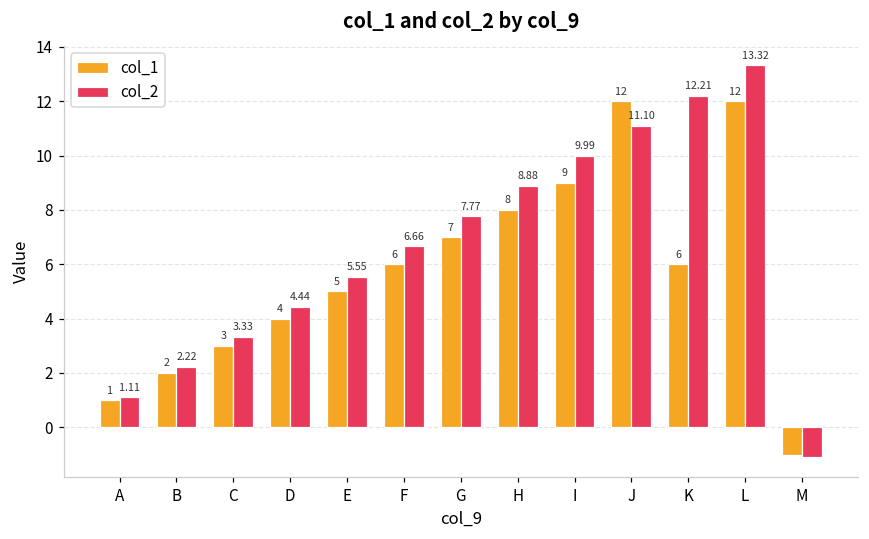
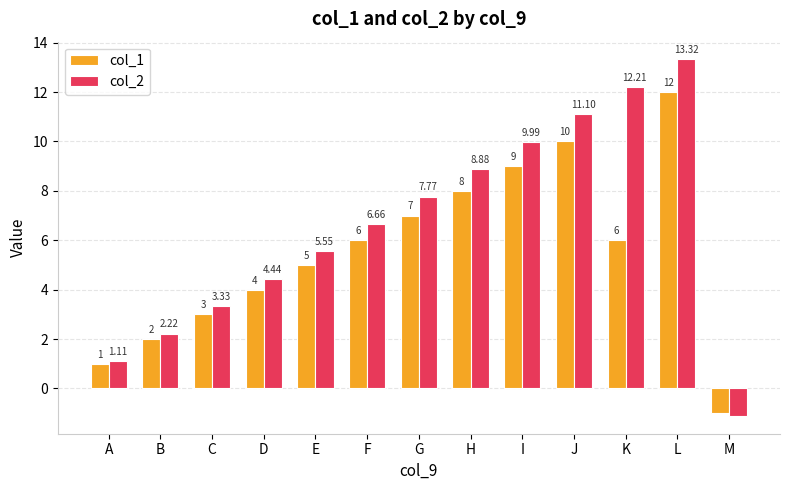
  {
    "col_1": {
      "A": 1,
      "B": 2,
      "C": 3,
      "D": 4,
      "E": 5,
      "F": 6,
      "G": 7,
      "H": 8,
      "I": 9,
-     "J": 12,
+     "J": 10,
      "K": 6,
      "L": 12
    },
    "col_2": {
      "A": 1.11,
      "B": 2.22,
      "C": 3.33,
      "D": 4.44,
      "E": 5.55,
      "F": 6.66,
      "G": 7.77,
      "H": 8.88,
      "I": 9.99,
      "J": 11.10,
      "K": 12.21,
      "L": 13.32
    }
  }
